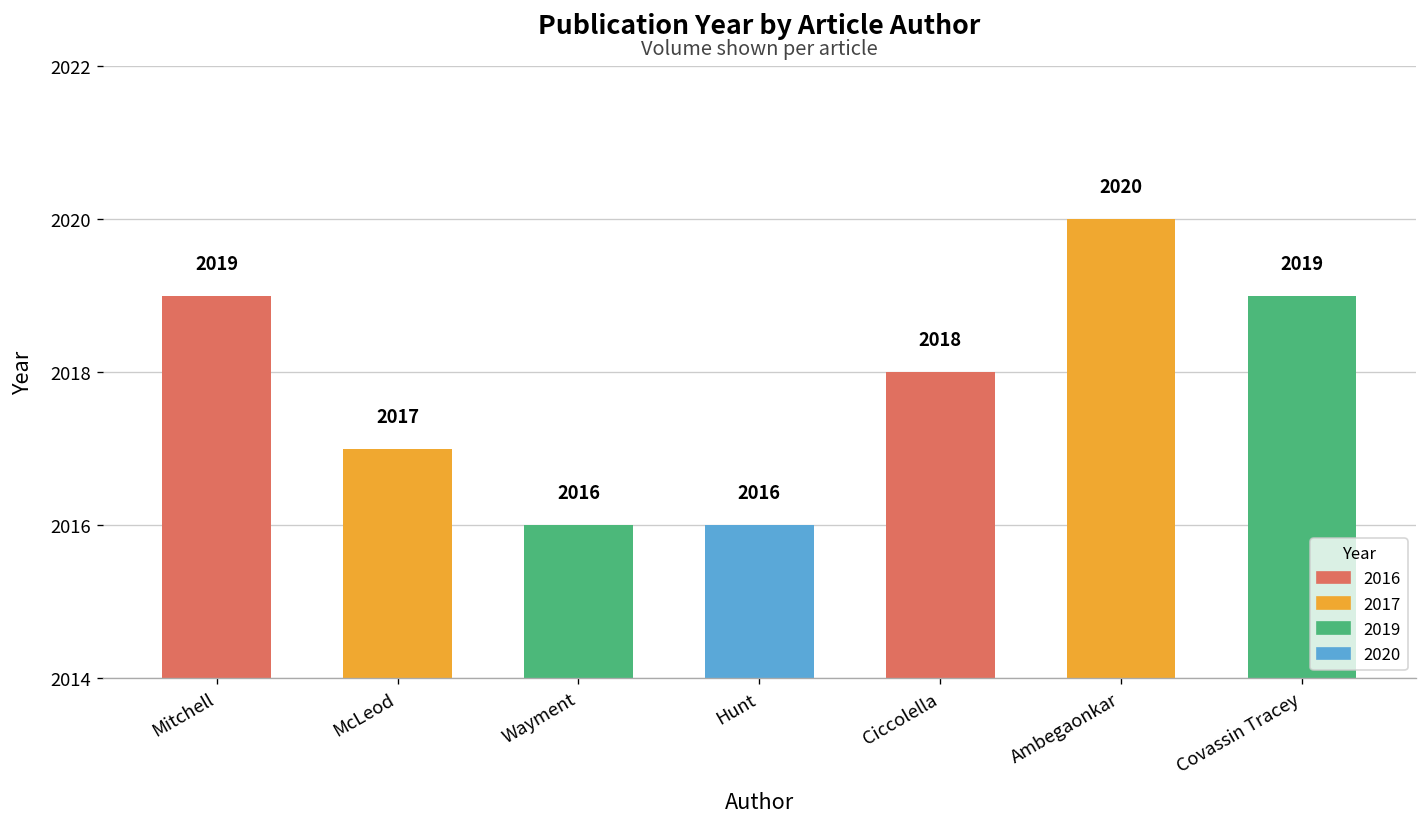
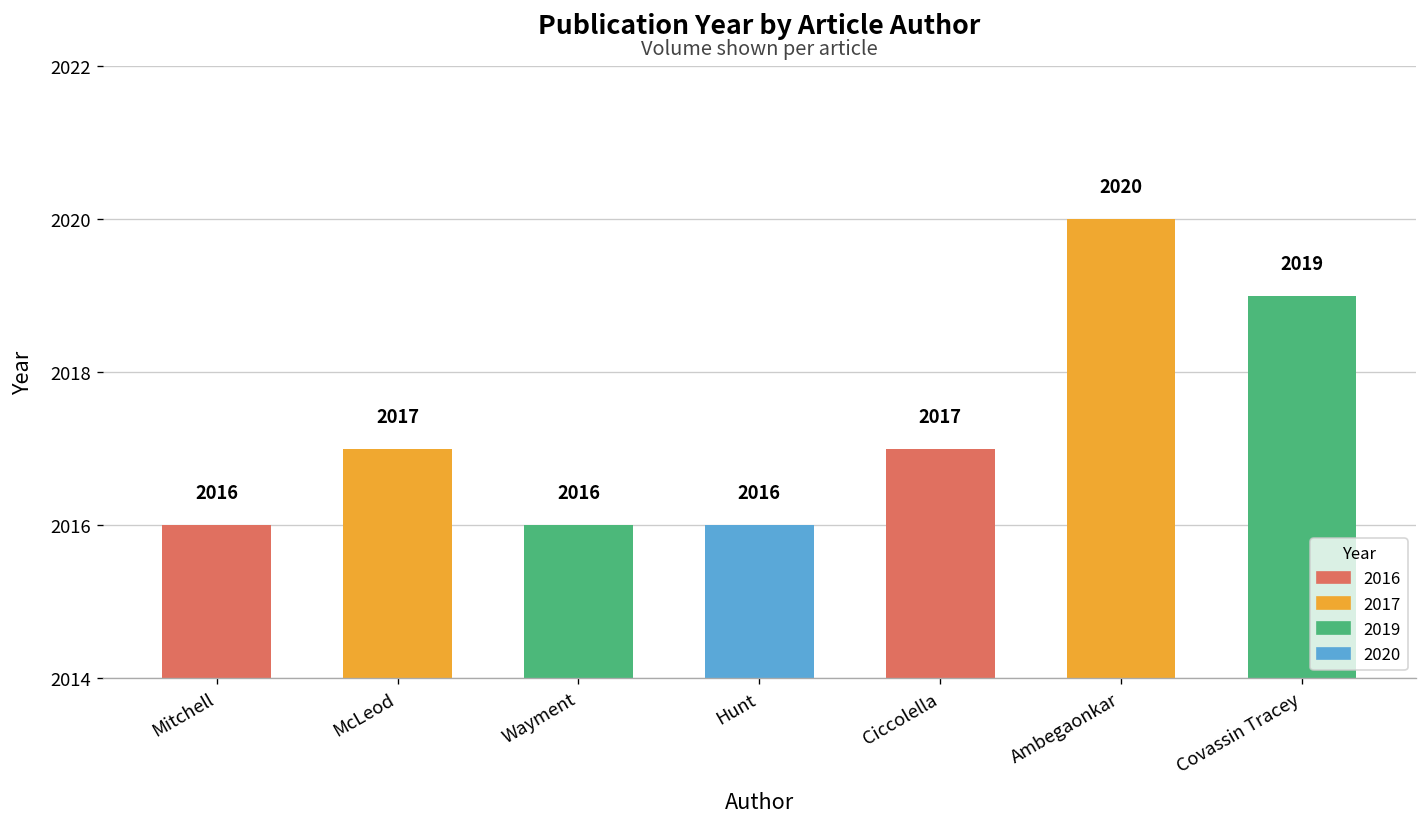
  {
-   "Mitchell": 2019,
+   "Mitchell": 2016,
    "McLeod": 2017,
    "Wayment": 2016,
    "Hunt": 2016,
-   "Ciccolella": 2018,
+   "Ciccolella": 2017,
    "Ambegaonkar": 2020,
    "Covassin Tracey": 2019
  }
